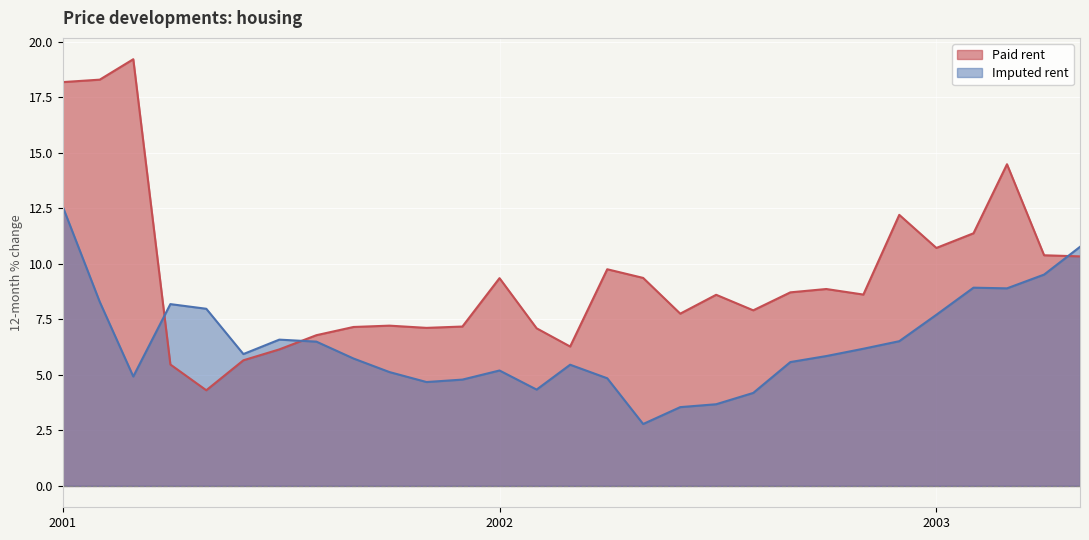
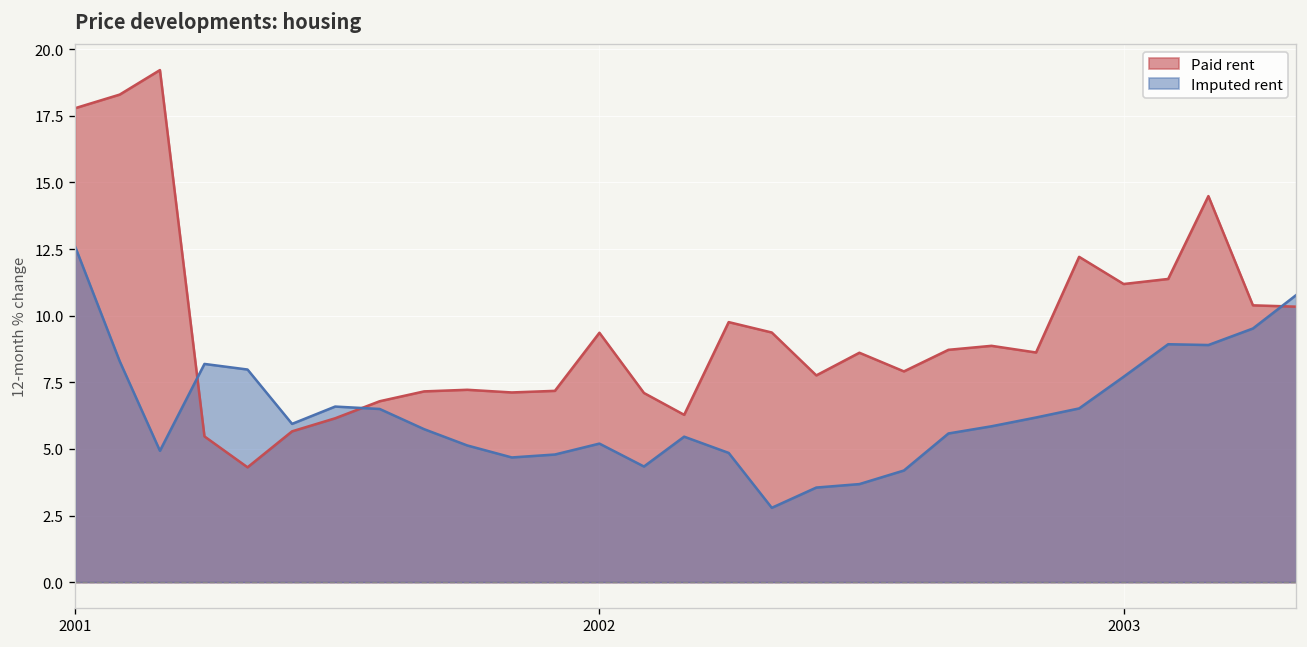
  {
    "Paid rent": {
-     "2001": 18.2,
+     "2001": 17.8,
      "2002": 9.4,
-     "2003": 10.7
+     "2003": 11.2
    },
    "Imputed rent": {
      "2001": 12.6,
      "2002": 5.2,
      "2003": 7.7
    }
  }
